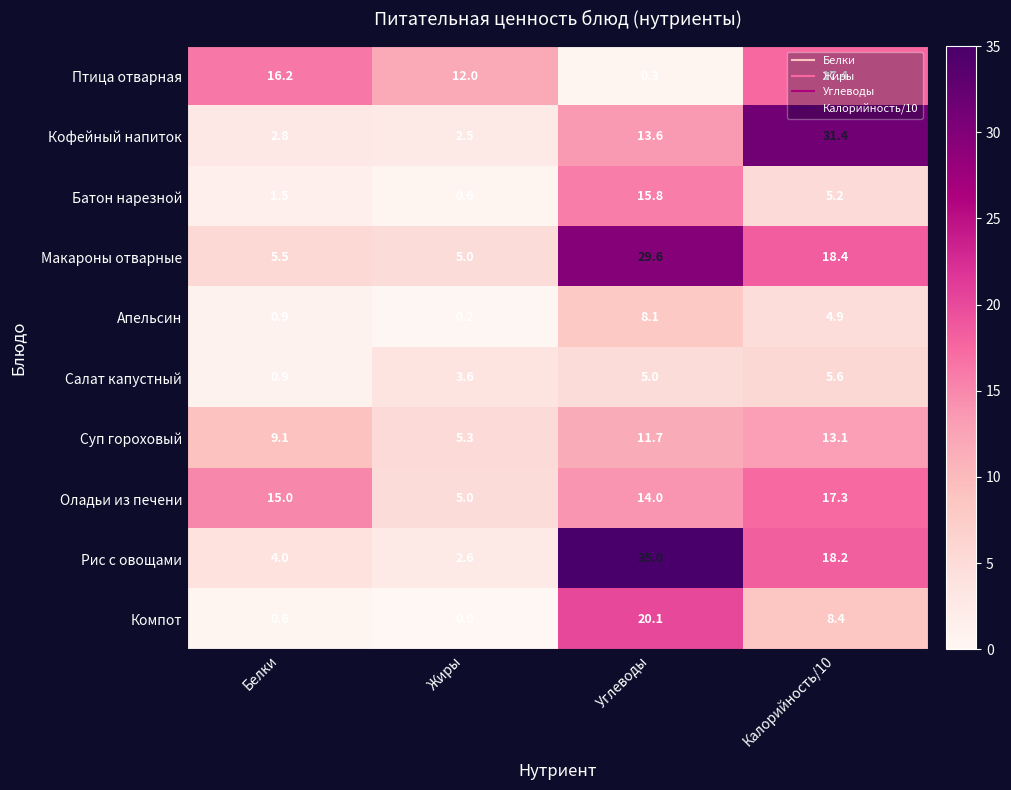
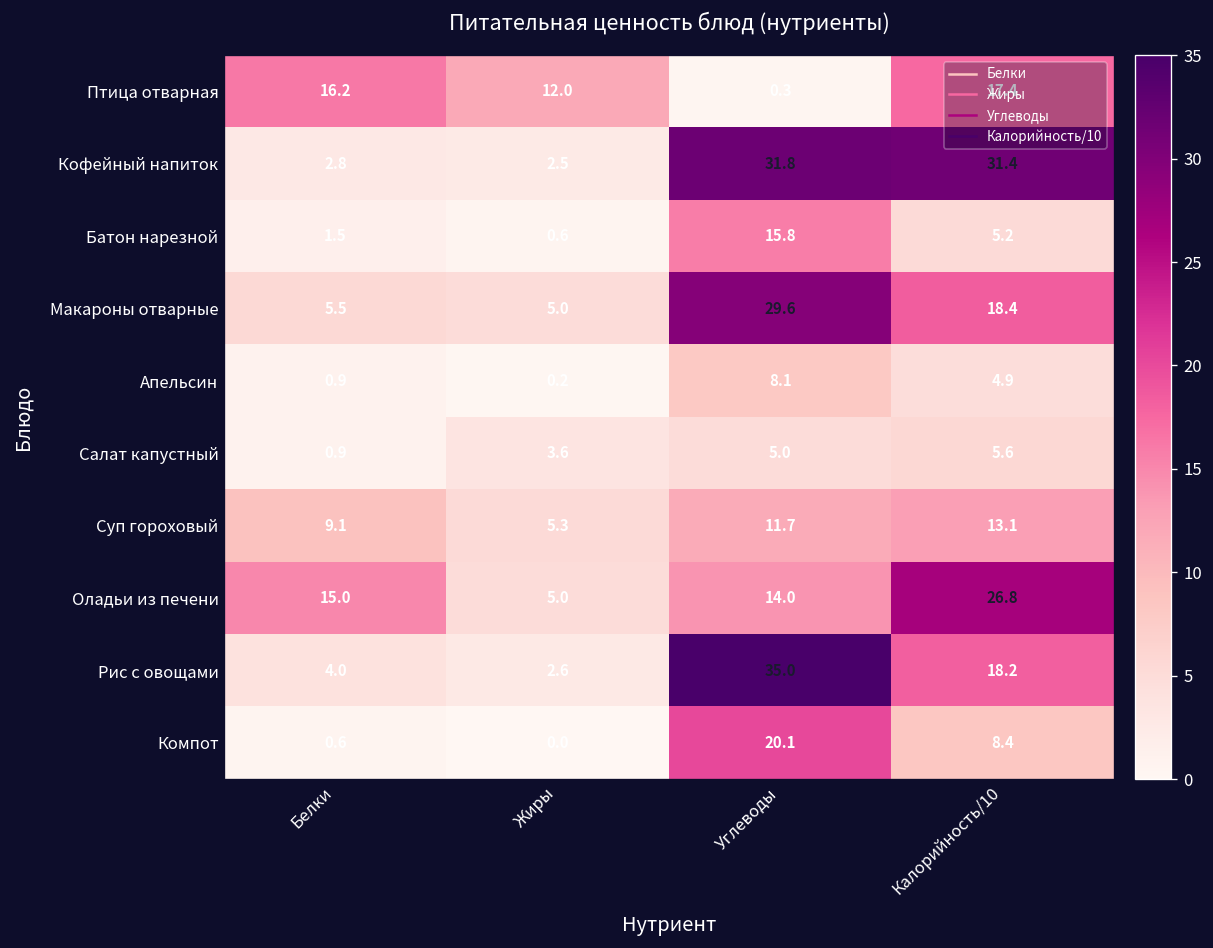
  {
    "Птица отварная": {
      "Белки": 16.2,
      "Жиры": 12.0
    },
    "Кофейный напиток": {
-     "Углеводы": 13.6,
+     "Углеводы": 31.8,
      "Калорийность/10": 31.4
    },
    "Батон нарезной": {
      "Углеводы": 15.8
    },
    "Макароны отварные": {
      "Углеводы": 29.6,
      "Калорийность/10": 18.4
    },
    "Апельсин": {
      "Углеводы": 8.1
    },
    "Суп гороховый": {
      "Белки": 9.1,
      "Углеводы": 11.7,
      "Калорийность/10": 13.1
    },
    "Оладьи из печени": {
      "Белки": 15.0,
      "Углеводы": 14.0,
-     "Калорийность/10": 17.3
+     "Калорийность/10": 26.8
    },
    "Рис с овощами": {
      "Углеводы": 35.0,
      "Калорийность/10": 18.2
    },
    "Компот": {
      "Углеводы": 20.1,
      "Калорийность/10": 8.4
    }
  }
